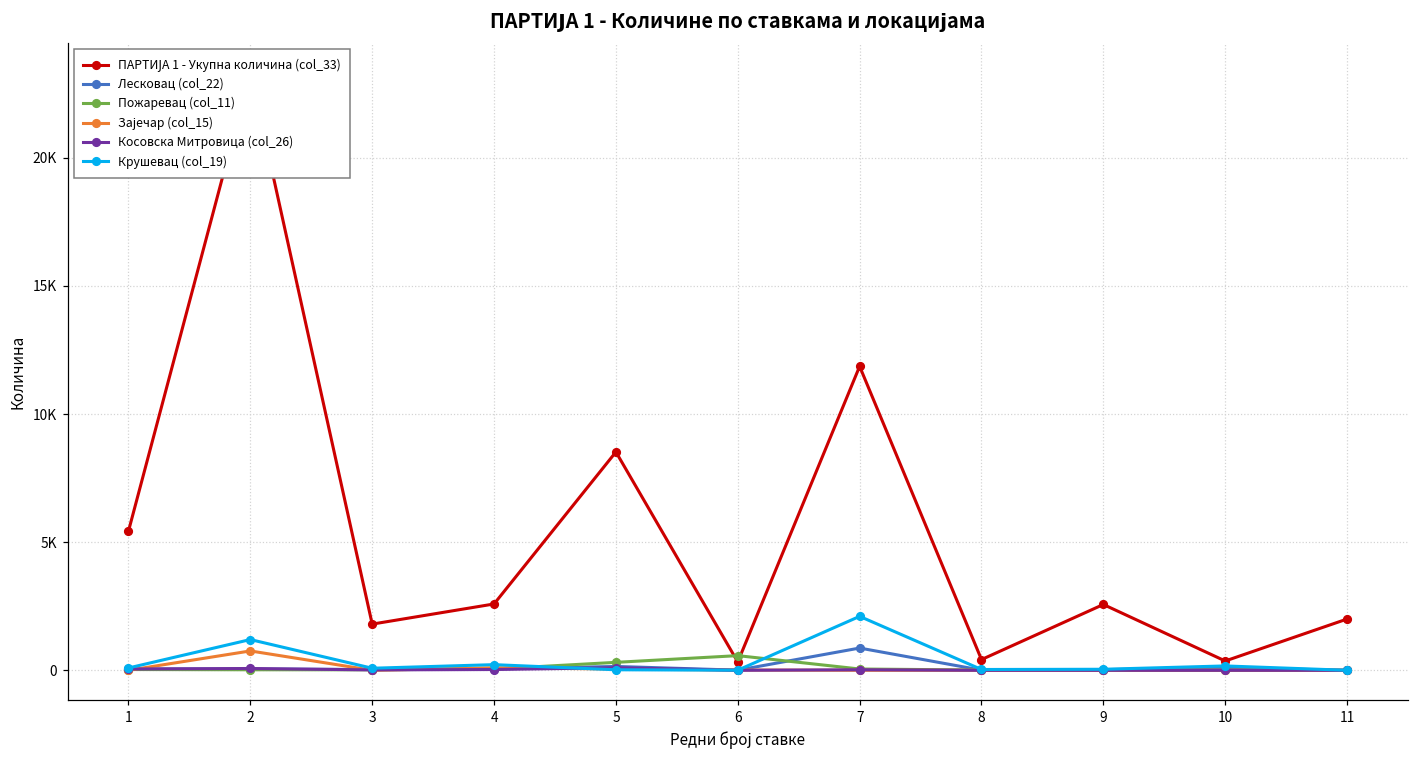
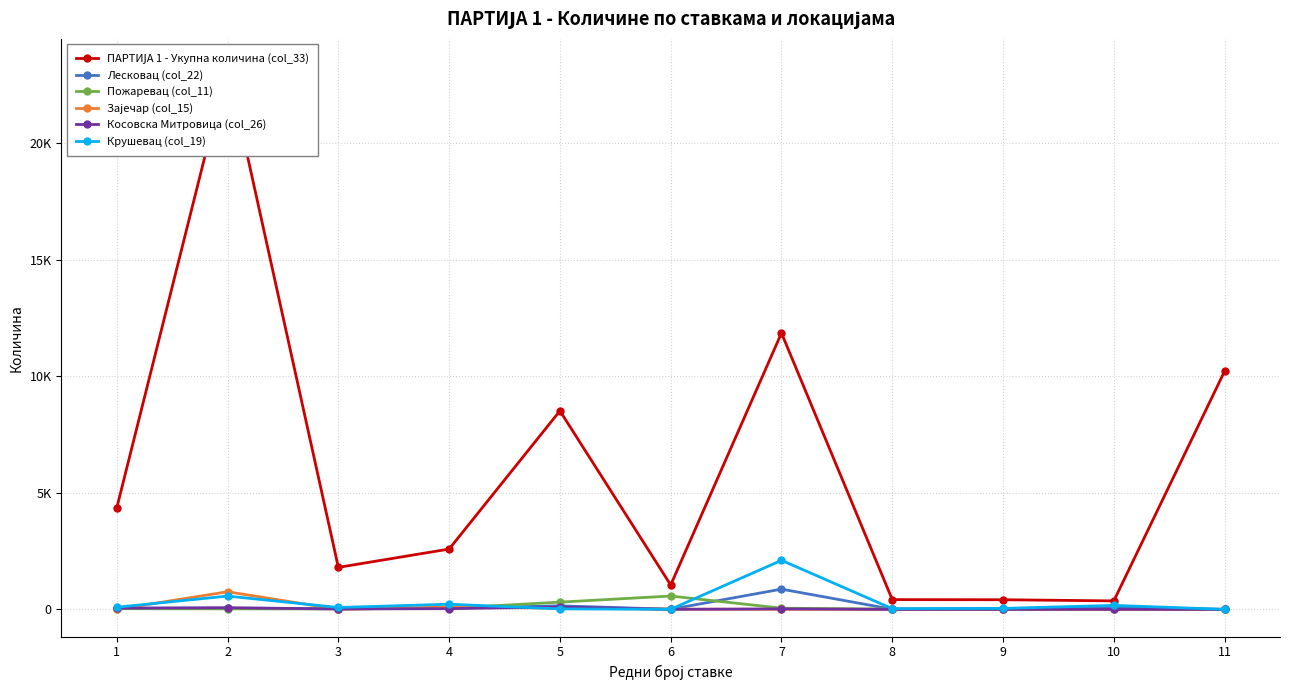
  {
    "ПАРТИЈА 1 - Укупна количина (col_33)": {
-     "1": 5400,
+     "1": 4400,
      "3": 1800,
      "4": 2600,
      "5": 8500,
-     "6": 300,
+     "6": 1000,
      "7": 11900,
      "8": 400,
-     "9": 2600,
+     "9": 400,
      "10": 400,
-     "11": 2000
+     "11": 10200
    },
    "Лесковац (col_22)": {
      "7": 900
    },
    "Пожаревац (col_11)": {
      "5": 300,
      "6": 600
    },
    "Зајечар (col_15)": {
      "2": 800
    },
    "Крушевац (col_19)": {
-     "2": 1200,
+     "2": 600,
      "4": 200,
      "7": 2100
    }
  }
